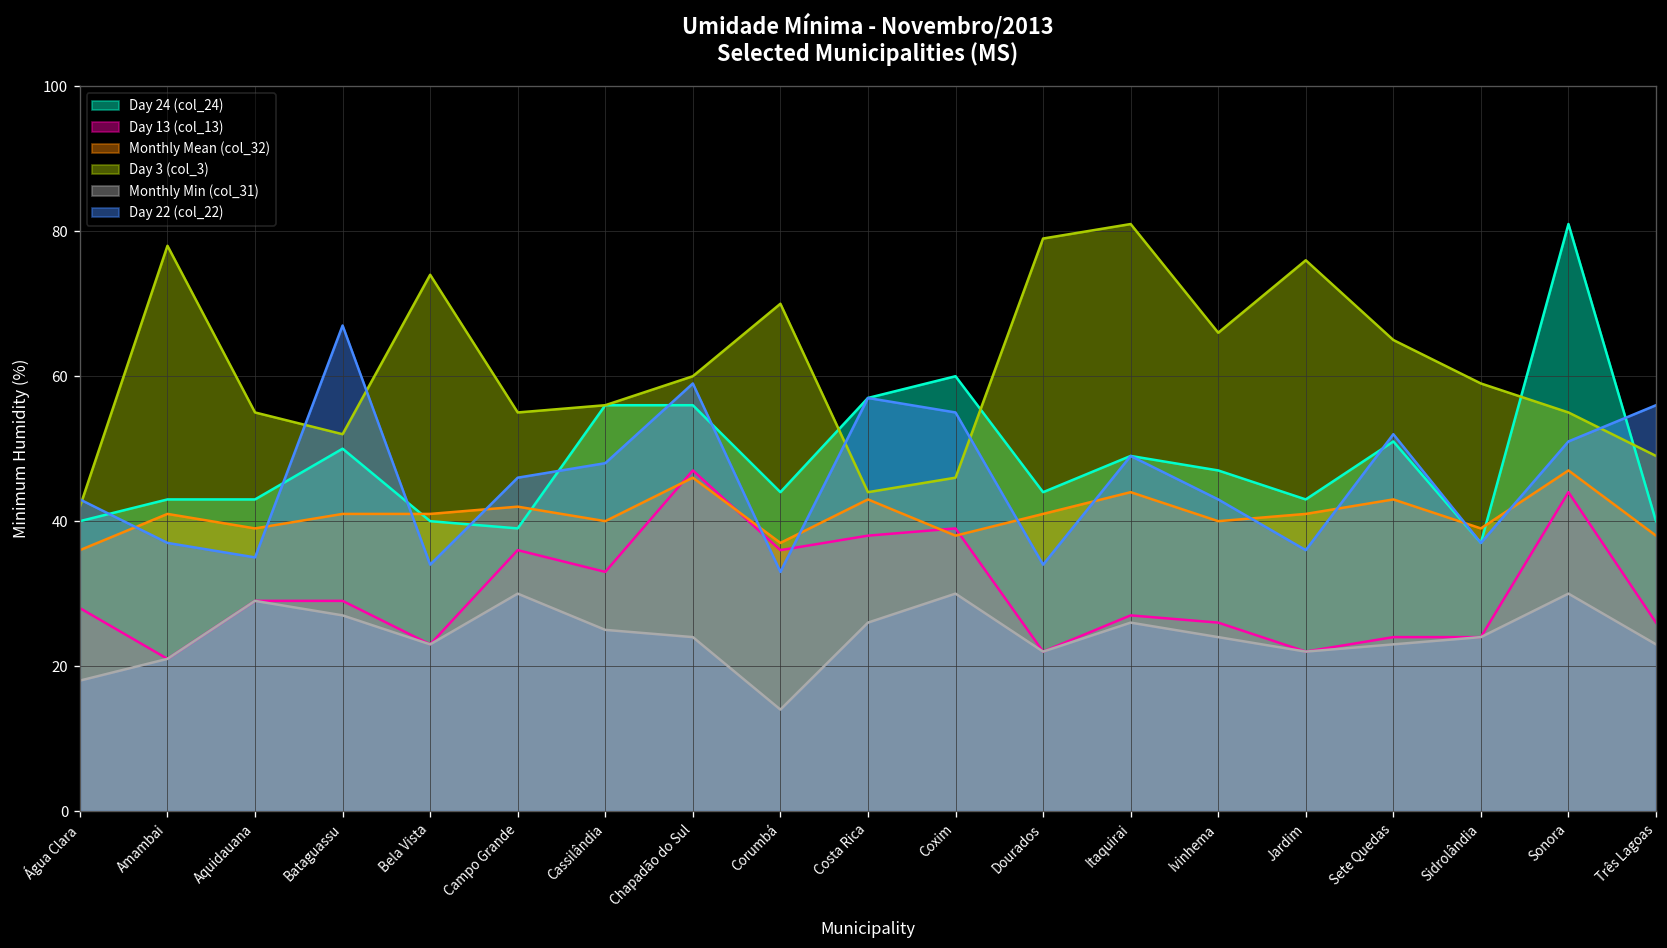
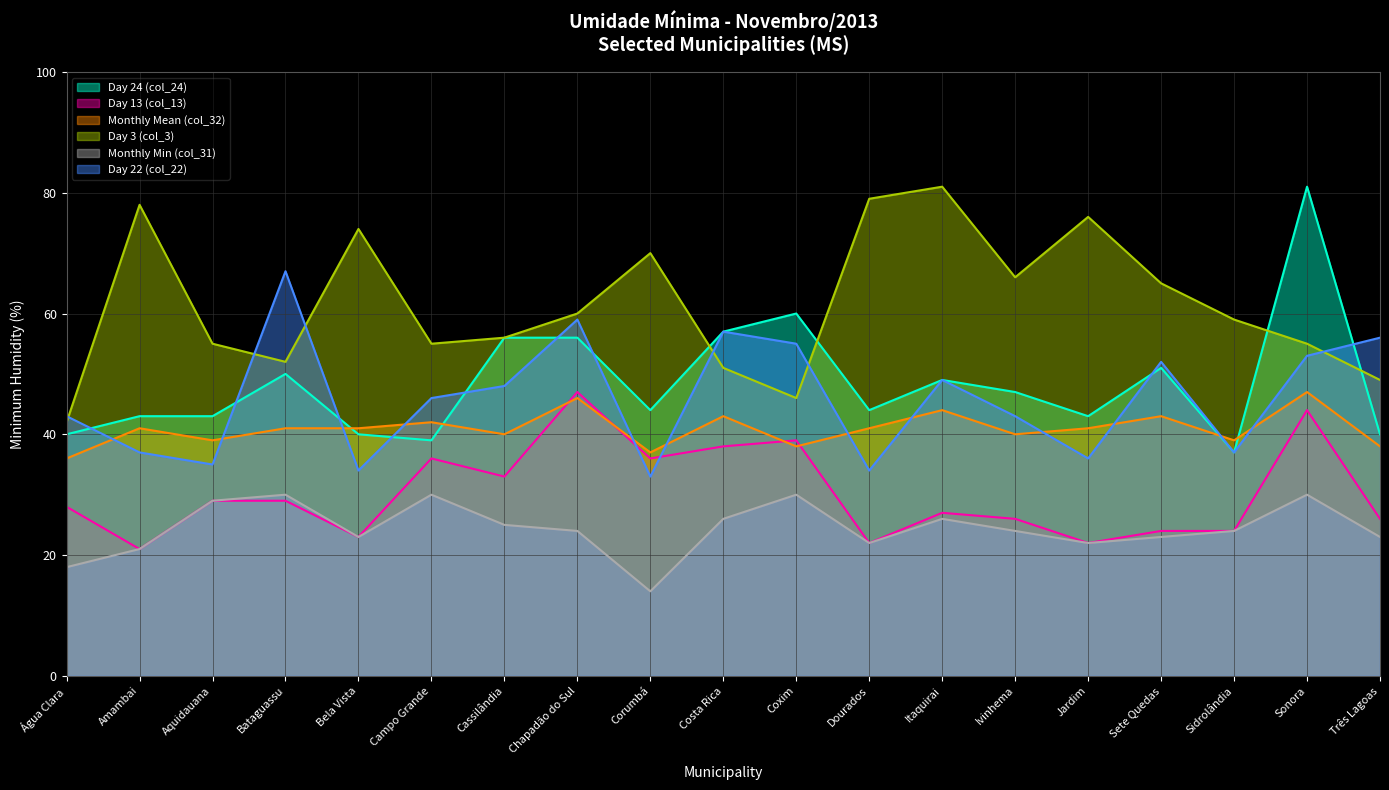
  {
    "Day 24 (col_24)": {
      "Água Clara": 40,
      "Amambai": 43,
      "Aquidauana": 43,
      "Bataguassu": 50,
      "Bela Vista": 40,
      "Campo Grande": 39,
      "Chapadão do Sul": 56,
      "Corumbá": 44,
      "Coxim": 60,
      "Dourados": 44,
      "Ivinhema": 47,
      "Jardim": 43,
      "Sete Quedas": 51,
      "Sonora": 81,
      "Três Lagoas": 40
    },
    "Day 13 (col_13)": {
      "Água Clara": 28,
      "Bataguassu": 29,
      "Campo Grande": 36,
      "Cassilândia": 33,
      "Chapadão do Sul": 47,
      "Corumbá": 36,
      "Costa Rica": 38,
      "Coxim": 39,
      "Itaquirai": 27,
      "Ivinhema": 26,
      "Sete Quedas": 24,
      "Sonora": 44,
      "Três Lagoas": 26
    },
    "Monthly Mean (col_32)": {
      "Água Clara": 36,
      "Amambai": 41,
      "Aquidauana": 39,
      "Bataguassu": 41,
      "Bela Vista": 41,
      "Campo Grande": 42,
      "Cassilândia": 40,
      "Chapadão do Sul": 46,
      "Corumbá": 37,
      "Costa Rica": 43,
      "Coxim": 38,
      "Dourados": 41,
      "Itaquirai": 44,
      "Ivinhema": 40,
      "Jardim": 41,
      "Sete Quedas": 43,
      "Sidrolândia": 39,
      "Sonora": 47,
      "Três Lagoas": 38
    },
    "Day 3 (col_3)": {
      "Água Clara": 42,
      "Amambai": 78,
      "Aquidauana": 55,
      "Bataguassu": 52,
      "Bela Vista": 74,
      "Campo Grande": 55,
      "Chapadão do Sul": 60,
      "Corumbá": 70,
-     "Costa Rica": 44,
+     "Costa Rica": 51,
      "Coxim": 46,
      "Dourados": 79,
      "Itaquirai": 81,
      "Ivinhema": 66,
      "Jardim": 76,
      "Sete Quedas": 65,
      "Sidrolândia": 59,
      "Sonora": 55,
      "Três Lagoas": 49
    },
    "Monthly Min (col_31)": {
      "Água Clara": 18,
-     "Bataguassu": 27,
+     "Bataguassu": 30,
      "Campo Grande": 30,
      "Cassilândia": 25,
      "Chapadão do Sul": 24,
      "Corumbá": 14,
      "Costa Rica": 26,
      "Coxim": 30,
      "Itaquirai": 26,
      "Ivinhema": 24,
      "Sete Quedas": 23,
      "Sonora": 30,
      "Três Lagoas": 23
    },
    "Day 22 (col_22)": {
      "Água Clara": 43,
      "Amambai": 37,
      "Aquidauana": 35,
      "Bataguassu": 67,
      "Bela Vista": 34,
      "Campo Grande": 46,
      "Cassilândia": 48,
      "Chapadão do Sul": 59,
      "Corumbá": 33,
      "Coxim": 55,
      "Dourados": 34,
      "Ivinhema": 43,
      "Jardim": 36,
      "Sete Quedas": 52,
-     "Sonora": 51,
+     "Sonora": 53,
      "Três Lagoas": 56
    }
  }
